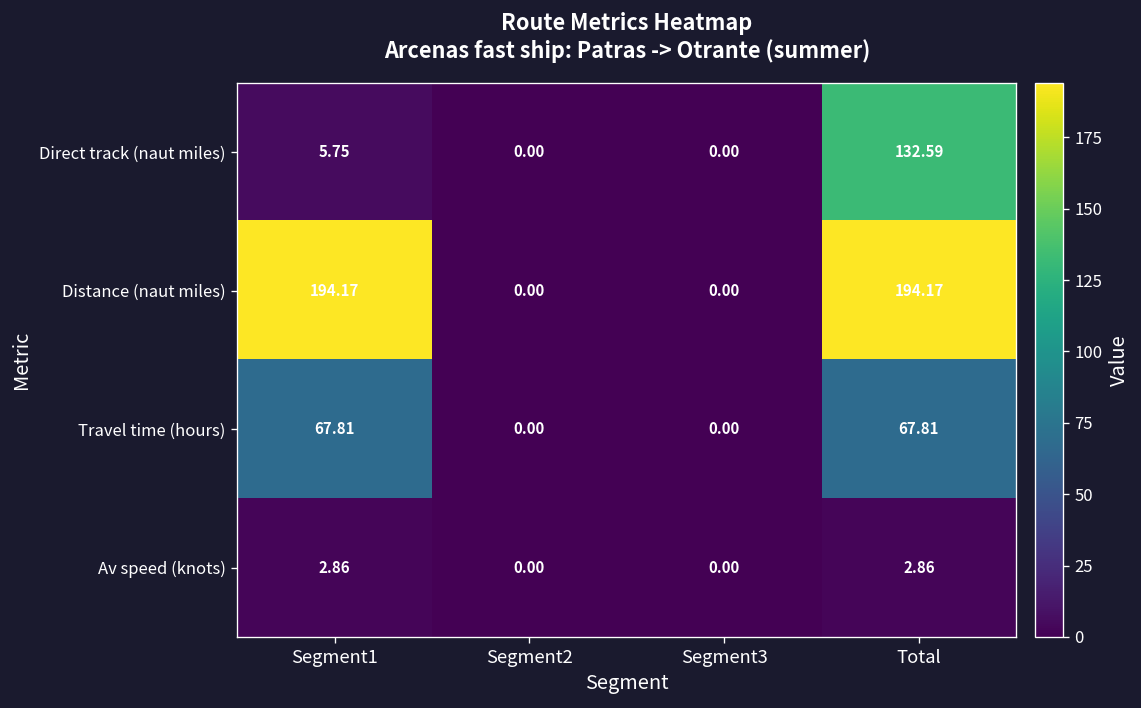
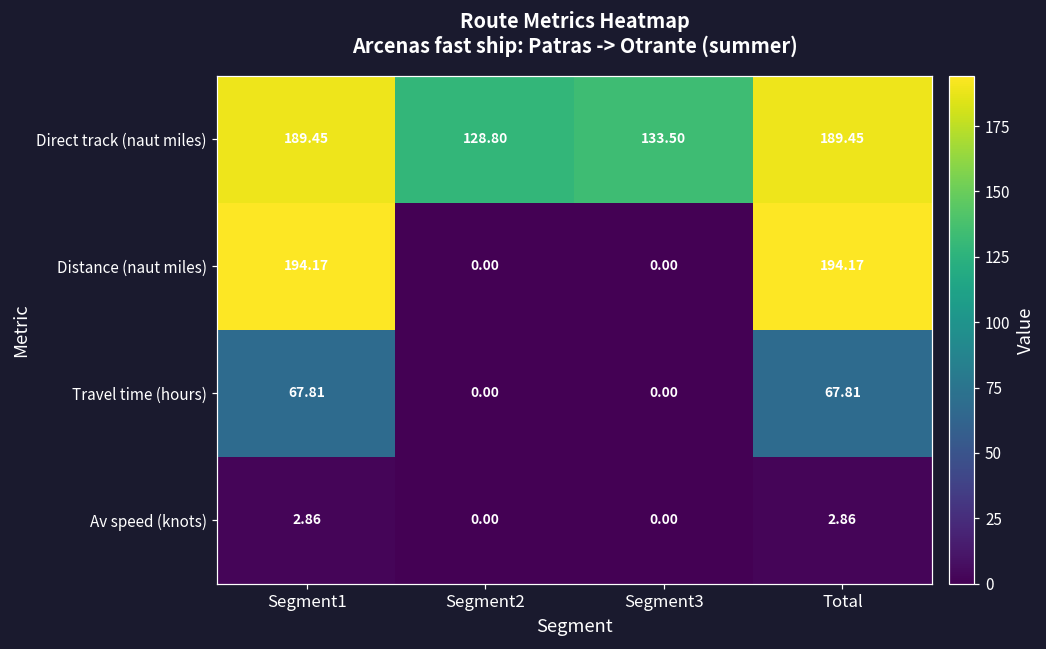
  {
    "Direct track (naut miles)": {
-     "Segment1": 5.75,
-     "Segment2": 0.00,
-     "Segment3": 0.00,
-     "Total": 132.59
+     "Segment1": 189.45,
+     "Segment2": 128.80,
+     "Segment3": 133.50,
+     "Total": 189.45
    },
    "Distance (naut miles)": {
      "Segment1": 194.17,
      "Segment2": 0.00,
      "Segment3": 0.00,
      "Total": 194.17
    },
    "Travel time (hours)": {
      "Segment1": 67.81,
      "Segment2": 0.00,
      "Segment3": 0.00,
      "Total": 67.81
    },
    "Av speed (knots)": {
      "Segment1": 2.86,
      "Segment2": 0.00,
      "Segment3": 0.00,
      "Total": 2.86
    }
  }
